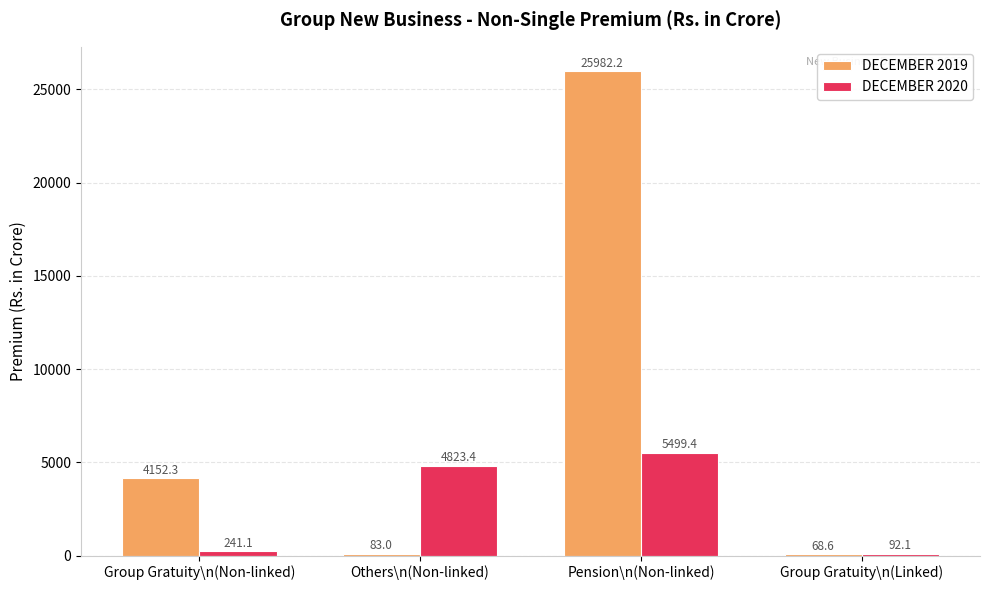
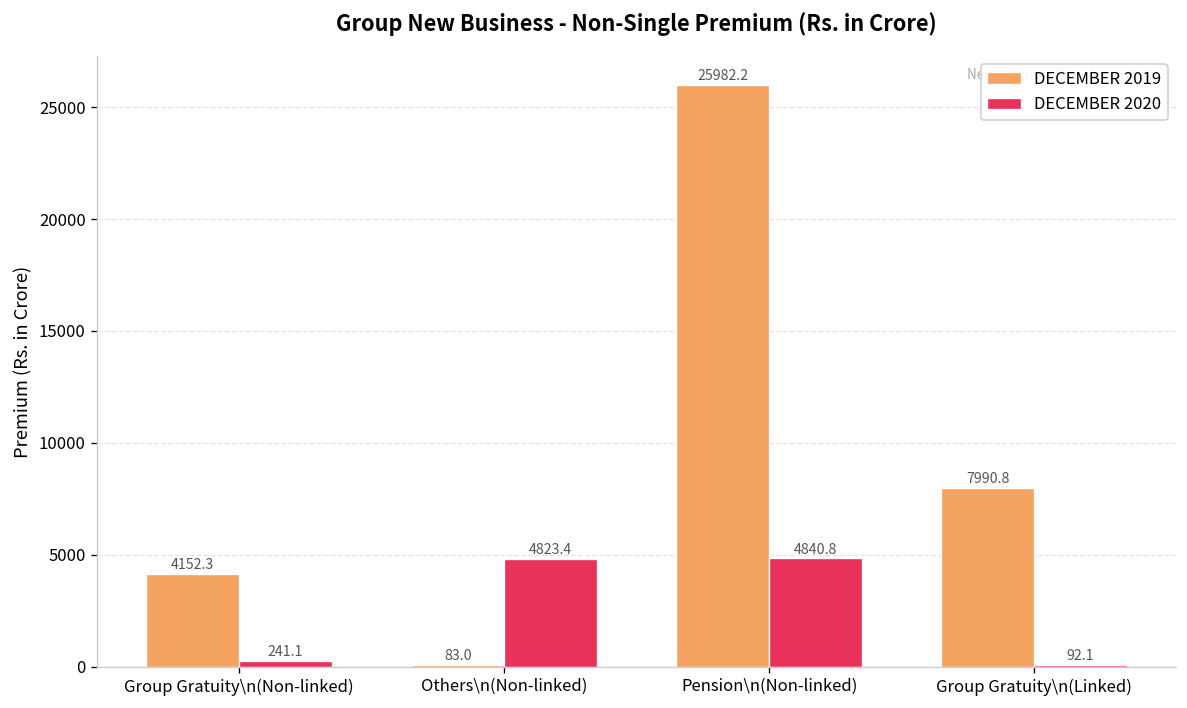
  {
    "DECEMBER 2019": {
      "Group Gratuity\\n(Non-linked)": 4152.3,
      "Others\\n(Non-linked)": 83.0,
      "Pension\\n(Non-linked)": 25982.2,
-     "Group Gratuity\\n(Linked)": 68.6
+     "Group Gratuity\\n(Linked)": 7990.8
    },
    "DECEMBER 2020": {
      "Group Gratuity\\n(Non-linked)": 241.1,
      "Others\\n(Non-linked)": 4823.4,
-     "Pension\\n(Non-linked)": 5499.4,
+     "Pension\\n(Non-linked)": 4840.8,
      "Group Gratuity\\n(Linked)": 92.1
    }
  }
